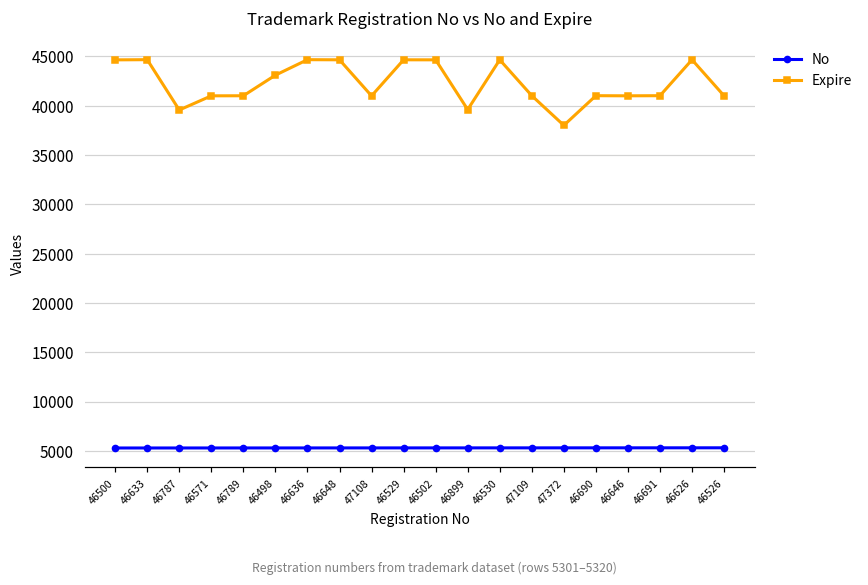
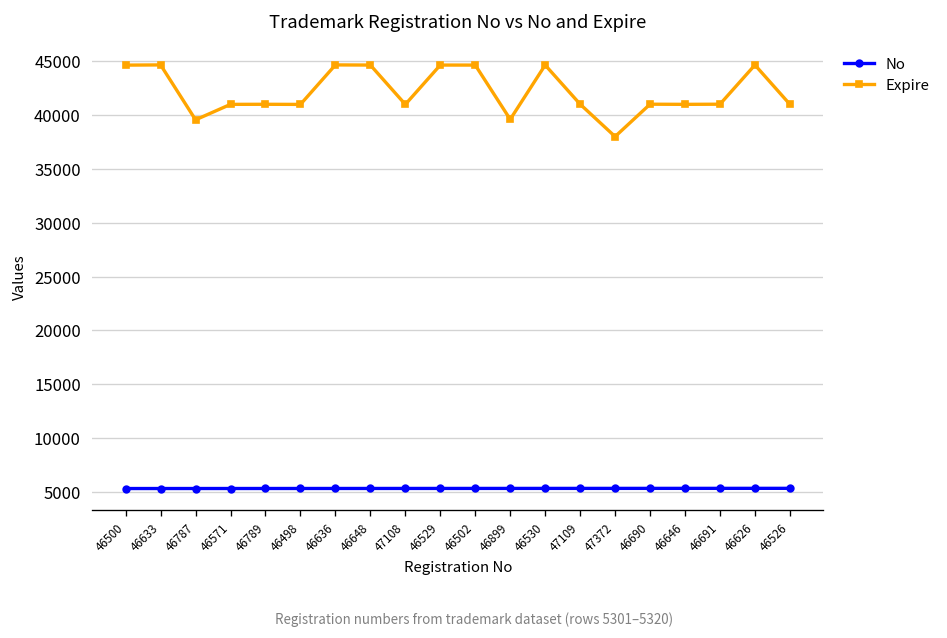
  {
    "No": {
      "46500": 5000,
      "46633": 5000,
      "46787": 5000,
      "46571": 5000,
      "46789": 5000,
      "46498": 5000,
      "46636": 5000,
      "46648": 5000,
      "47108": 5000,
      "46529": 5000,
      "46502": 5000,
      "46899": 5000,
      "46530": 5000,
      "47109": 5000,
      "47372": 5000,
      "46690": 5000,
      "46646": 5000,
      "46691": 5000,
      "46626": 5000,
      "46526": 5000
    },
    "Expire": {
      "46500": 45000,
      "46633": 45000,
      "46787": 40000,
      "46571": 41000,
      "46789": 41000,
-     "46498": 43000,
+     "46498": 41000,
      "46636": 45000,
      "46648": 45000,
      "47108": 41000,
      "46529": 45000,
      "46502": 45000,
      "46899": 40000,
      "46530": 45000,
      "47109": 41000,
      "47372": 38000,
      "46690": 41000,
      "46646": 41000,
      "46691": 41000,
      "46626": 45000,
      "46526": 41000
    }
  }
